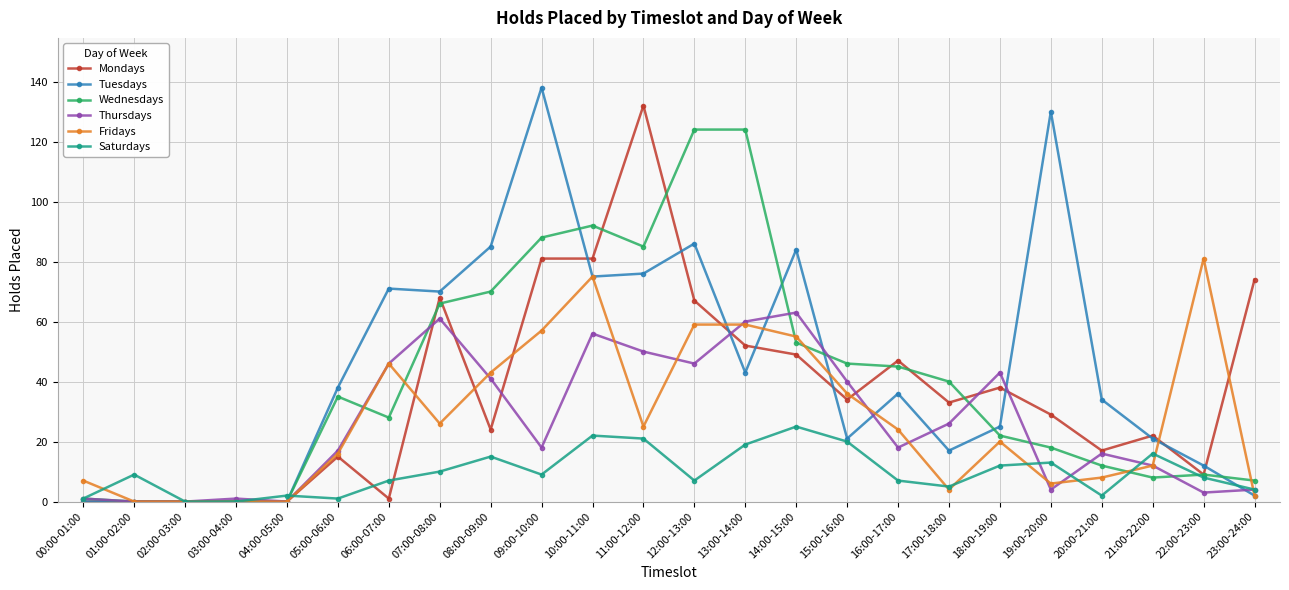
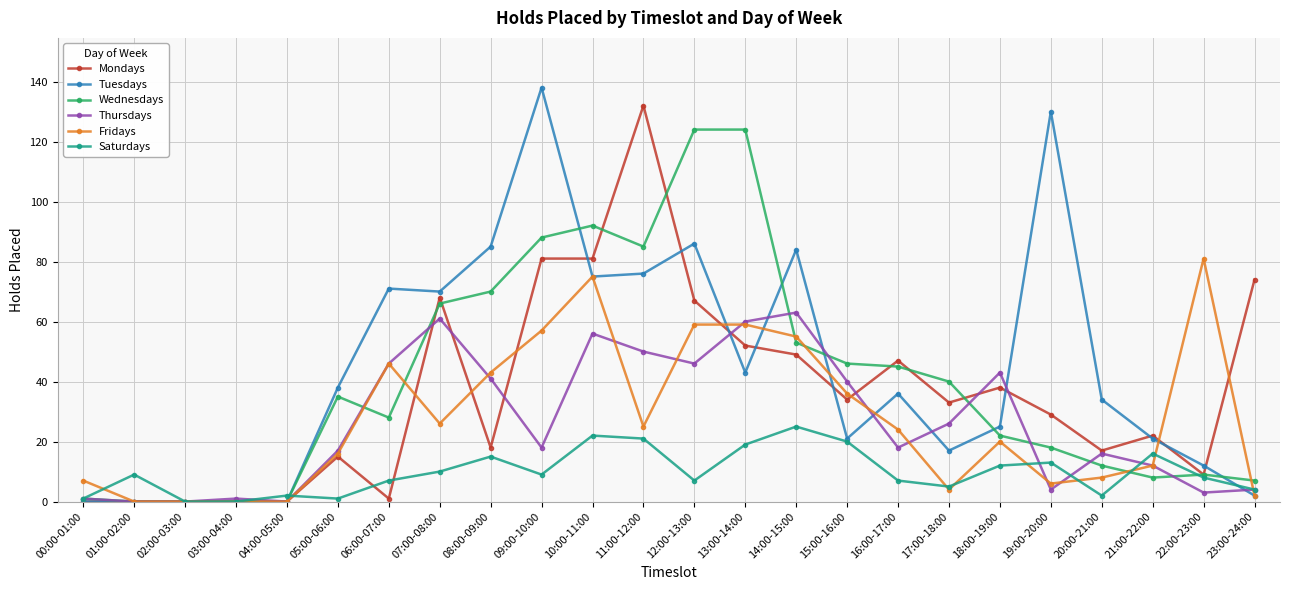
  {
    "Mondays": {
      "05:00-06:00": 15,
      "06:00-07:00": 1,
      "07:00-08:00": 68,
-     "08:00-09:00": 24,
+     "08:00-09:00": 18,
      "09:00-10:00": 81,
      "10:00-11:00": 81,
      "11:00-12:00": 132,
      "12:00-13:00": 67,
      "13:00-14:00": 52,
      "14:00-15:00": 49,
      "15:00-16:00": 34,
      "16:00-17:00": 47,
      "17:00-18:00": 33,
      "18:00-19:00": 38,
      "19:00-20:00": 29,
      "20:00-21:00": 17,
      "21:00-22:00": 22,
      "23:00-24:00": 74
    },
    "Tuesdays": {
      "05:00-06:00": 38,
      "06:00-07:00": 71,
      "07:00-08:00": 70,
      "08:00-09:00": 85,
      "09:00-10:00": 138,
      "11:00-12:00": 76,
      "12:00-13:00": 86,
      "13:00-14:00": 43,
      "14:00-15:00": 84,
      "15:00-16:00": 21,
      "16:00-17:00": 36,
      "17:00-18:00": 17,
      "18:00-19:00": 25,
      "19:00-20:00": 130,
      "20:00-21:00": 34,
      "21:00-22:00": 21,
      "22:00-23:00": 12
    },
    "Thursdays": {
      "03:00-04:00": 1,
      "05:00-06:00": 17,
      "07:00-08:00": 61,
      "08:00-09:00": 41,
      "09:00-10:00": 18,
      "10:00-11:00": 56,
      "11:00-12:00": 50,
      "12:00-13:00": 46,
      "13:00-14:00": 60,
      "14:00-15:00": 63,
      "15:00-16:00": 40,
      "16:00-17:00": 18,
      "17:00-18:00": 26,
      "18:00-19:00": 43,
      "19:00-20:00": 4,
      "20:00-21:00": 16,
      "22:00-23:00": 3
    },
    "Fridays": {
      "00:00-01:00": 7,
      "05:00-06:00": 16,
      "07:00-08:00": 26,
      "08:00-09:00": 43,
      "09:00-10:00": 57,
      "11:00-12:00": 25,
      "12:00-13:00": 59,
      "13:00-14:00": 59,
      "14:00-15:00": 55,
      "15:00-16:00": 36,
      "16:00-17:00": 24,
      "17:00-18:00": 4,
      "18:00-19:00": 20,
      "19:00-20:00": 6,
      "20:00-21:00": 8,
      "22:00-23:00": 81
    }
  }
